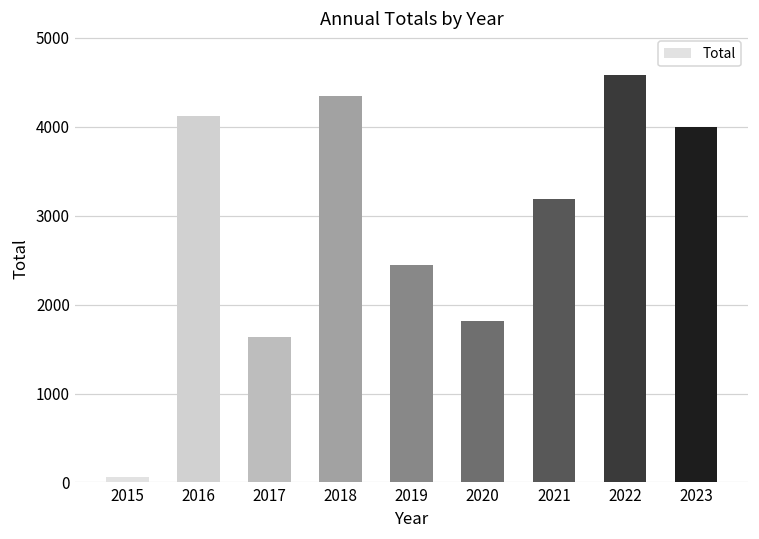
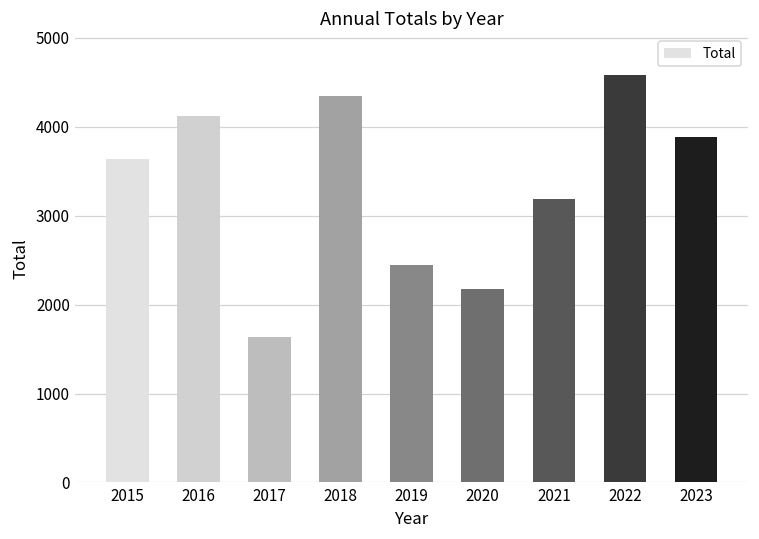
  {
-   "2015": 100,
+   "2015": 3600,
    "2016": 4100,
    "2017": 1600,
    "2018": 4300,
    "2019": 2400,
-   "2020": 1800,
+   "2020": 2200,
    "2021": 3200,
    "2022": 4600,
-   "2023": 4000
+   "2023": 3900
  }
